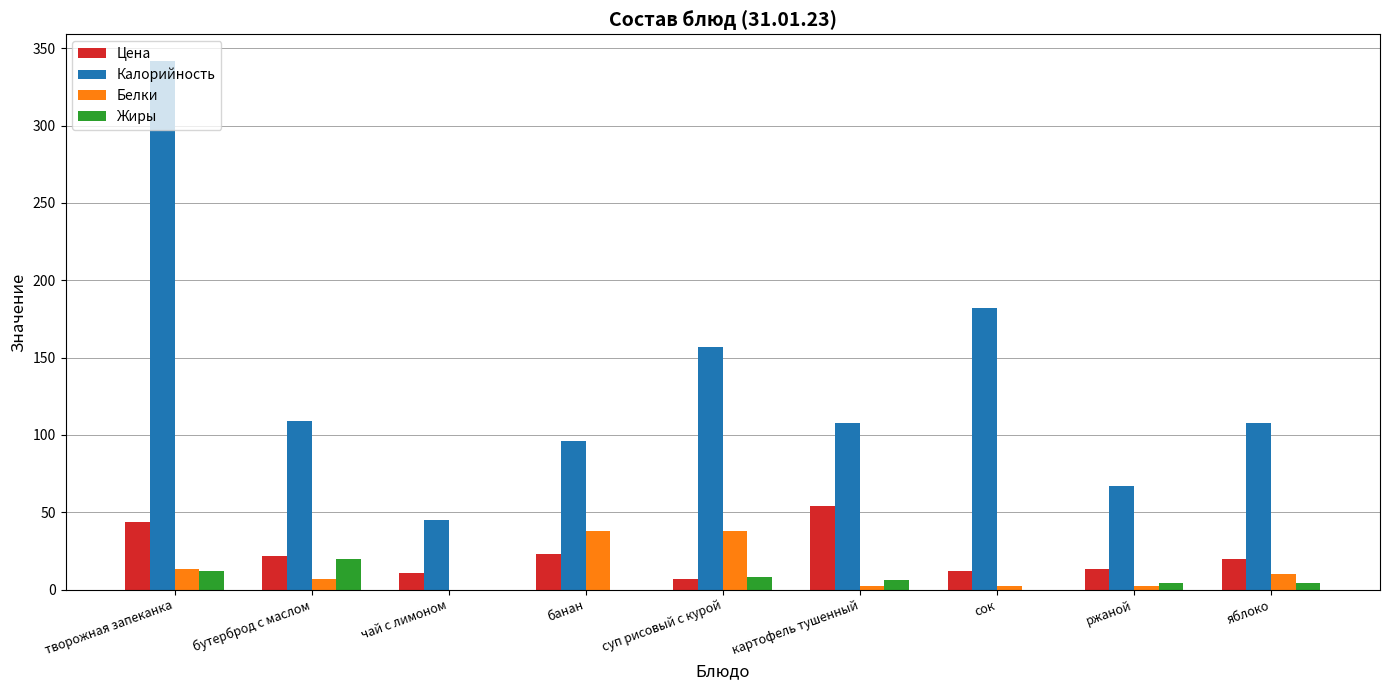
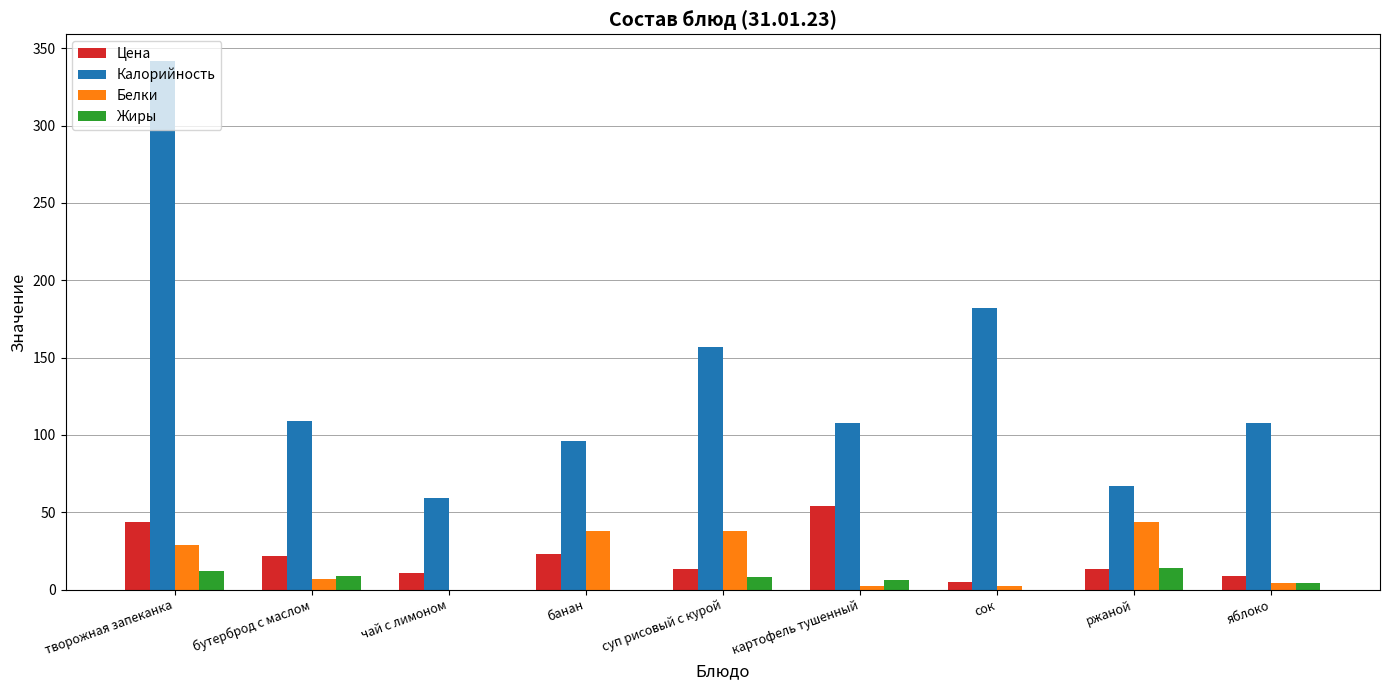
  {
    "Цена": {
      "творожная запеканка": 44,
      "бутерброд с маслом": 22,
      "чай с лимоном": 11,
      "банан": 23,
-     "суп рисовый с курой": 7,
+     "суп рисовый с курой": 13,
      "картофель тушенный": 54,
-     "сок": 12,
+     "сок": 5,
      "ржаной": 13,
-     "яблоко": 20
+     "яблоко": 9
    },
    "Калорийность": {
      "бутерброд с маслом": 109,
-     "чай с лимоном": 45,
+     "чай с лимоном": 59,
      "банан": 96,
      "суп рисовый с курой": 157,
      "картофель тушенный": 108,
      "сок": 182,
      "ржаной": 67,
      "яблоко": 108
    },
    "Белки": {
-     "творожная запеканка": 13,
+     "творожная запеканка": 29,
      "бутерброд с маслом": 7,
      "чай с лимоном": 0,
      "банан": 38,
      "суп рисовый с курой": 38,
      "картофель тушенный": 2,
      "сок": 2,
-     "ржаной": 2,
-     "яблоко": 10
+     "ржаной": 44,
+     "яблоко": 4
    },
    "Жиры": {
      "творожная запеканка": 12,
-     "бутерброд с маслом": 20,
+     "бутерброд с маслом": 9,
      "чай с лимоном": 0,
      "банан": 0,
      "суп рисовый с курой": 8,
      "картофель тушенный": 6,
      "сок": 0,
-     "ржаной": 4,
+     "ржаной": 14,
      "яблоко": 4
    }
  }
